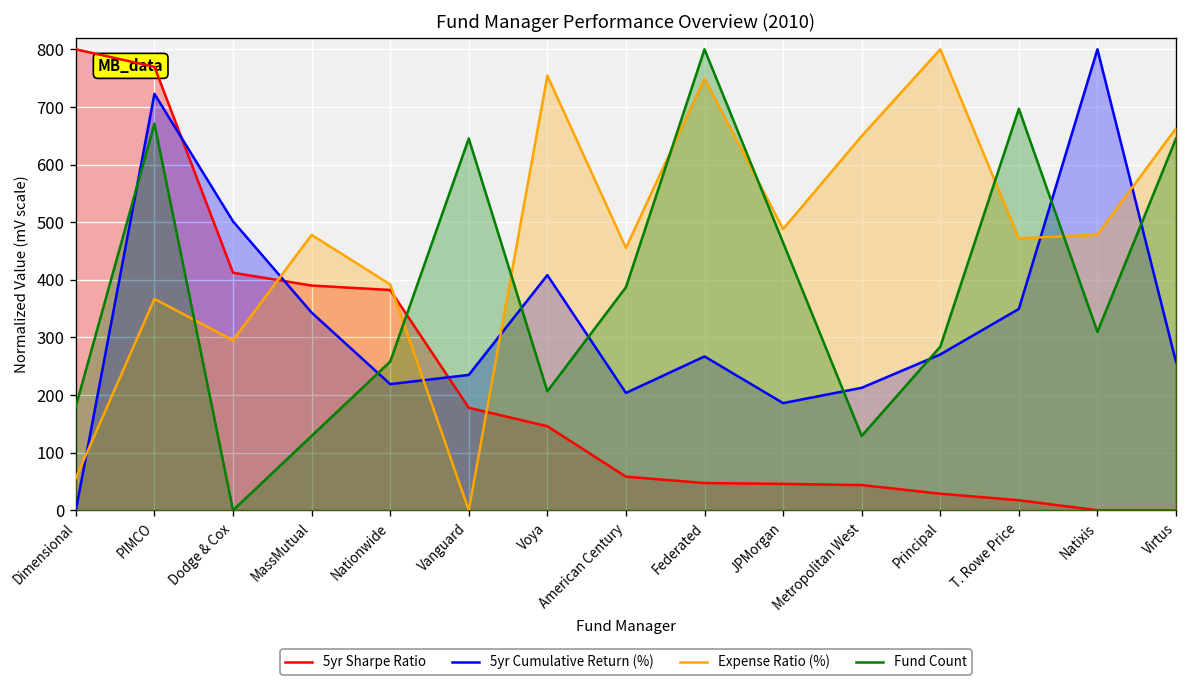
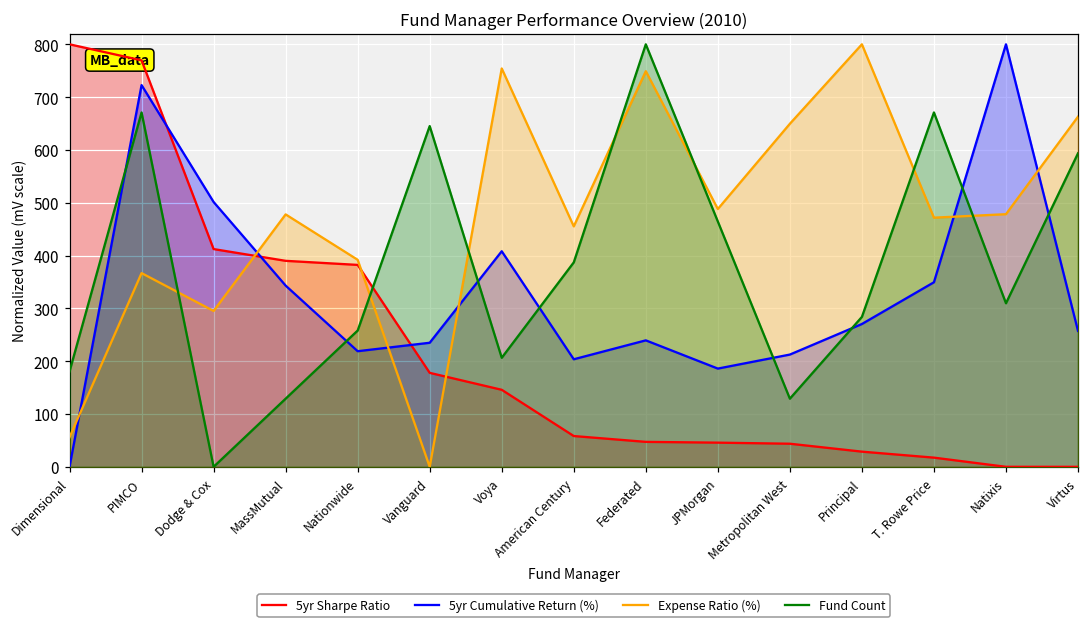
  {
    "5yr Sharpe Ratio": {
      "Dimensional": 800,
      "Dodge & Cox": 410,
      "MassMutual": 390,
      "Nationwide": 380,
      "Vanguard": 180,
      "Voya": 150,
      "American Century": 60,
      "Federated": 50,
      "JPMorgan": 50,
      "Metropolitan West": 40,
      "Principal": 30,
      "T. Rowe Price": 20,
      "Natixis": 0,
      "Virtus": 0
    },
    "5yr Cumulative Return (%)": {
      "Dimensional": 0,
      "PIMCO": 720,
      "Dodge & Cox": 500,
      "MassMutual": 340,
      "Nationwide": 220,
      "Vanguard": 230,
      "Voya": 410,
      "American Century": 200,
-     "Federated": 270,
+     "Federated": 240,
      "JPMorgan": 190,
      "Metropolitan West": 210,
      "Principal": 270,
      "T. Rowe Price": 350,
      "Natixis": 800,
      "Virtus": 260
    },
    "Expense Ratio (%)": {
      "Dimensional": 60,
      "PIMCO": 370,
      "Dodge & Cox": 300,
      "MassMutual": 480,
      "Nationwide": 390,
      "Vanguard": 0,
      "Voya": 750,
      "American Century": 460,
      "Federated": 750,
      "JPMorgan": 490,
      "Metropolitan West": 650,
      "Principal": 800,
      "T. Rowe Price": 470,
      "Natixis": 480,
      "Virtus": 660
    },
    "Fund Count": {
      "Dimensional": 180,
      "PIMCO": 670,
      "Dodge & Cox": 0,
      "MassMutual": 130,
      "Nationwide": 260,
      "Vanguard": 650,
      "Voya": 210,
      "American Century": 390,
      "Federated": 800,
      "JPMorgan": 460,
      "Metropolitan West": 130,
      "Principal": 280,
-     "T. Rowe Price": 700,
+     "T. Rowe Price": 670,
      "Natixis": 310,
-     "Virtus": 650
+     "Virtus": 590
    }
  }
